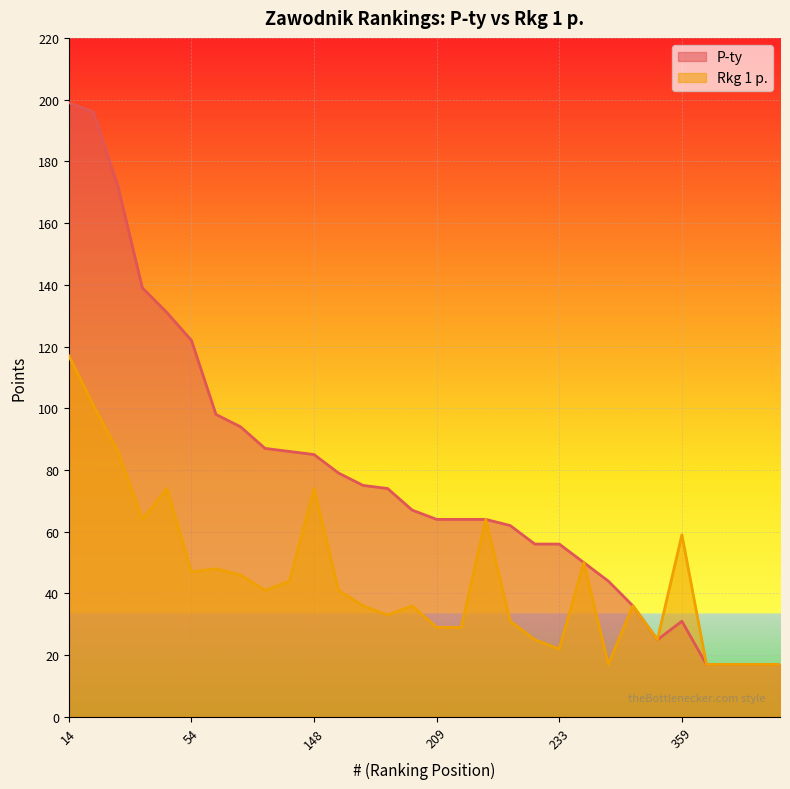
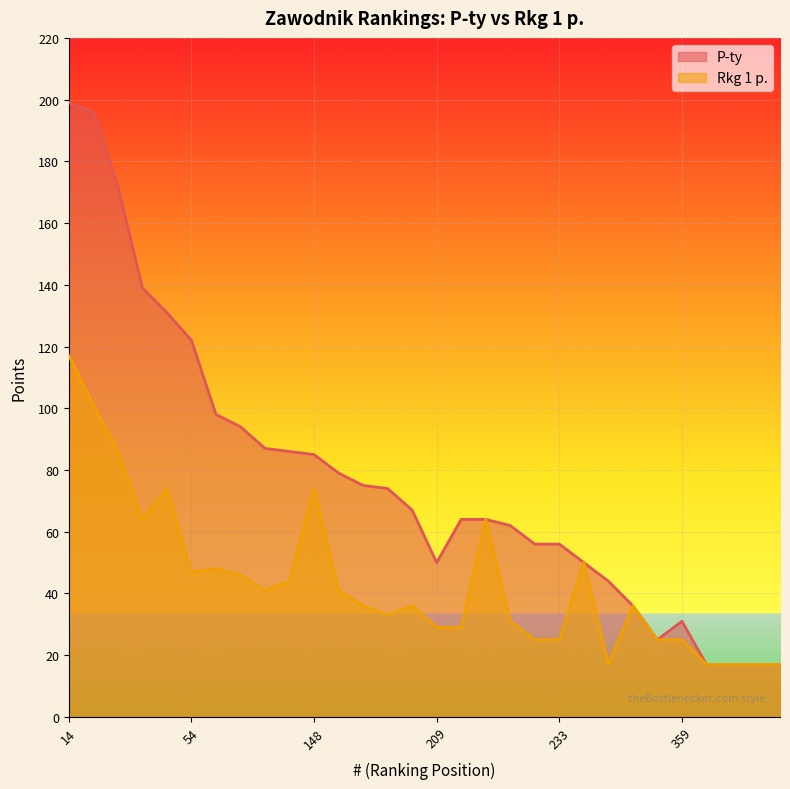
  {
    "P-ty": {
      "54": 122,
      "148": 85,
-     "209": 64,
+     "209": 50,
      "233": 56,
      "359": 31
    },
    "Rkg 1 p.": {
      "54": 47,
      "148": 74,
      "209": 29,
-     "233": 22,
-     "359": 59
+     "233": 25,
+     "359": 25
    }
  }
